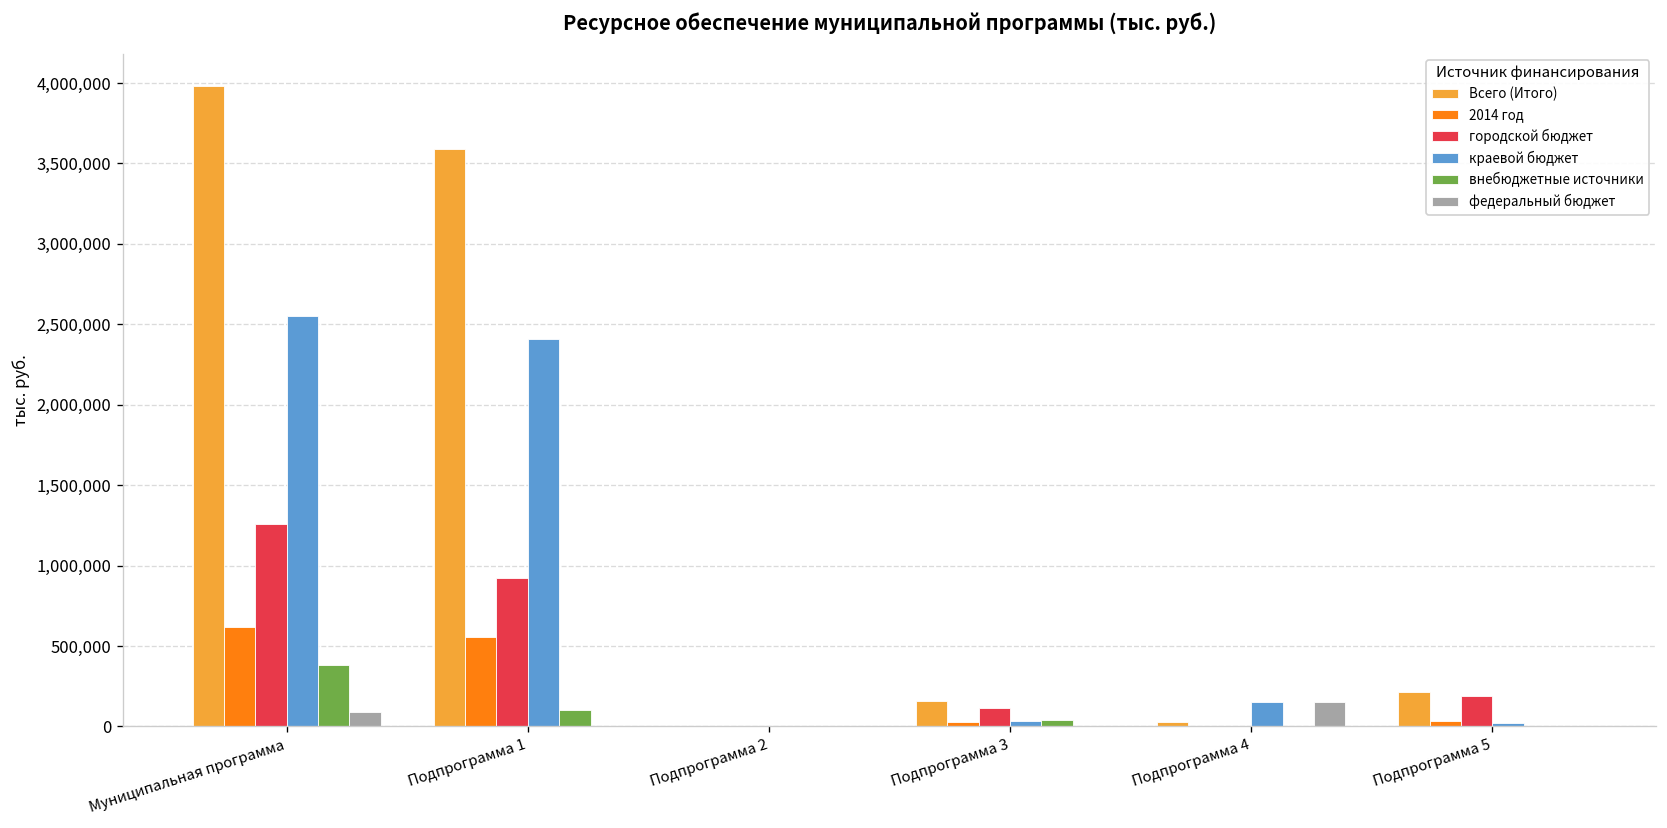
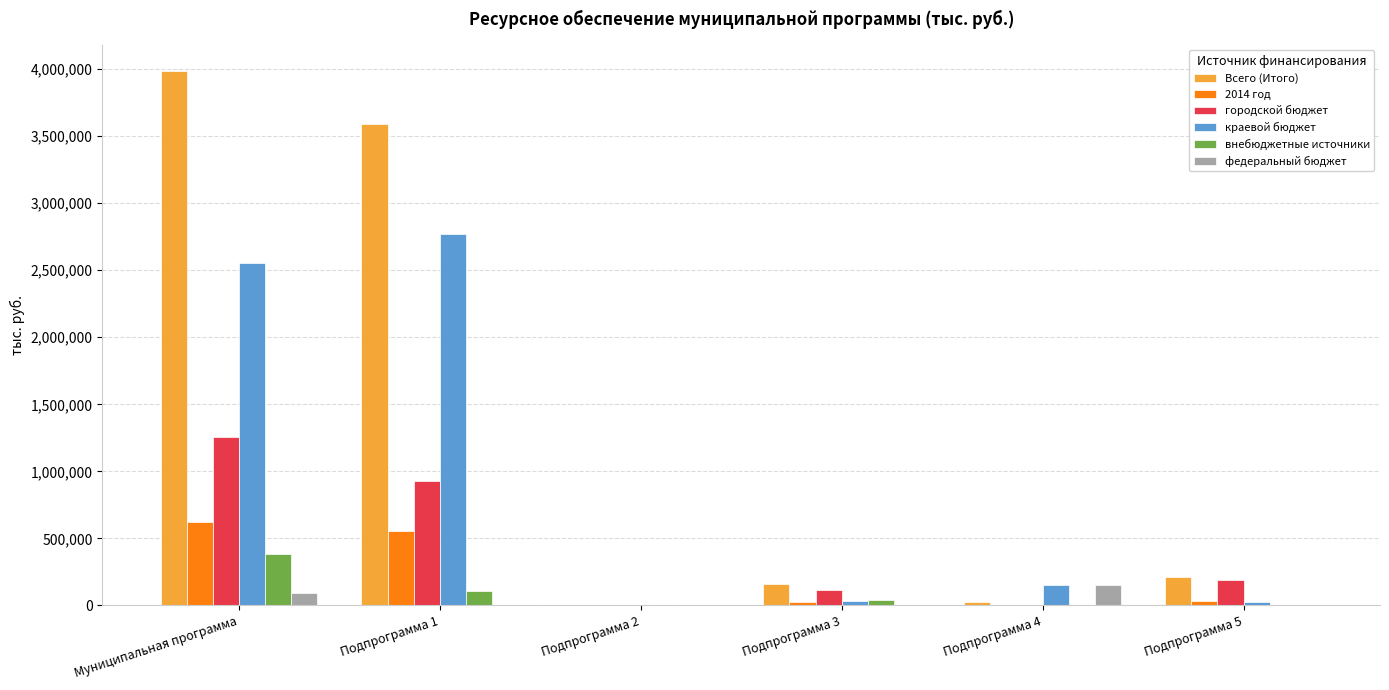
  {
    "городской бюджет": {
      "Муниципальная программа": "1,260,000",
      "Подпрограмма 1": "930,000",
      "Подпрограмма 3": "120,000",
      "Подпрограмма 4": "0",
      "Подпрограмма 5": "190,000"
    },
    "краевой бюджет": {
      "Муниципальная программа": "2,550,000",
-     "Подпрограмма 1": "2,410,000",
+     "Подпрограмма 1": "2,770,000",
      "Подпрограмма 2": "0",
      "Подпрограмма 3": "30,000",
      "Подпрограмма 4": "150,000",
      "Подпрограмма 5": "20,000"
    },
    "внебюджетные источники": {
      "Муниципальная программа": "380,000",
      "Подпрограмма 1": "110,000",
      "Подпрограмма 2": "0",
      "Подпрограмма 3": "40,000",
      "Подпрограмма 4": "0"
    },
    "федеральный бюджет": {
      "Муниципальная программа": "90,000",
      "Подпрограмма 2": "0",
      "Подпрограмма 3": "0",
      "Подпрограмма 4": "150,000",
      "Подпрограмма 5": "0"
    }
  }
